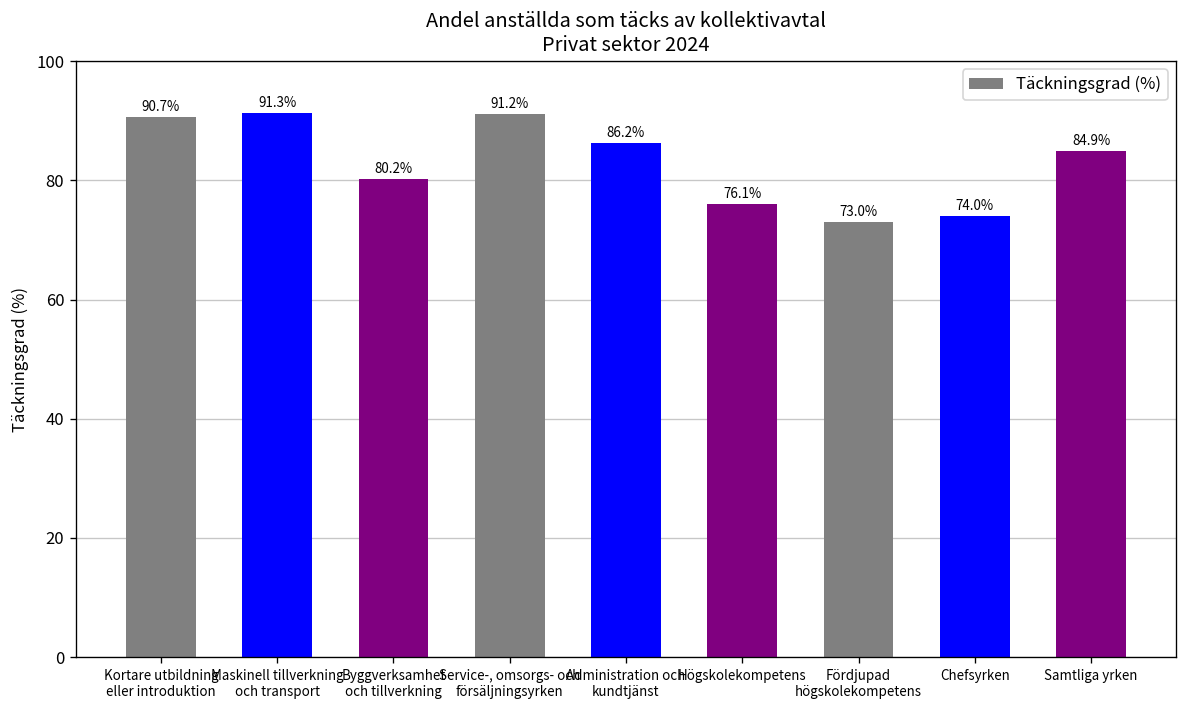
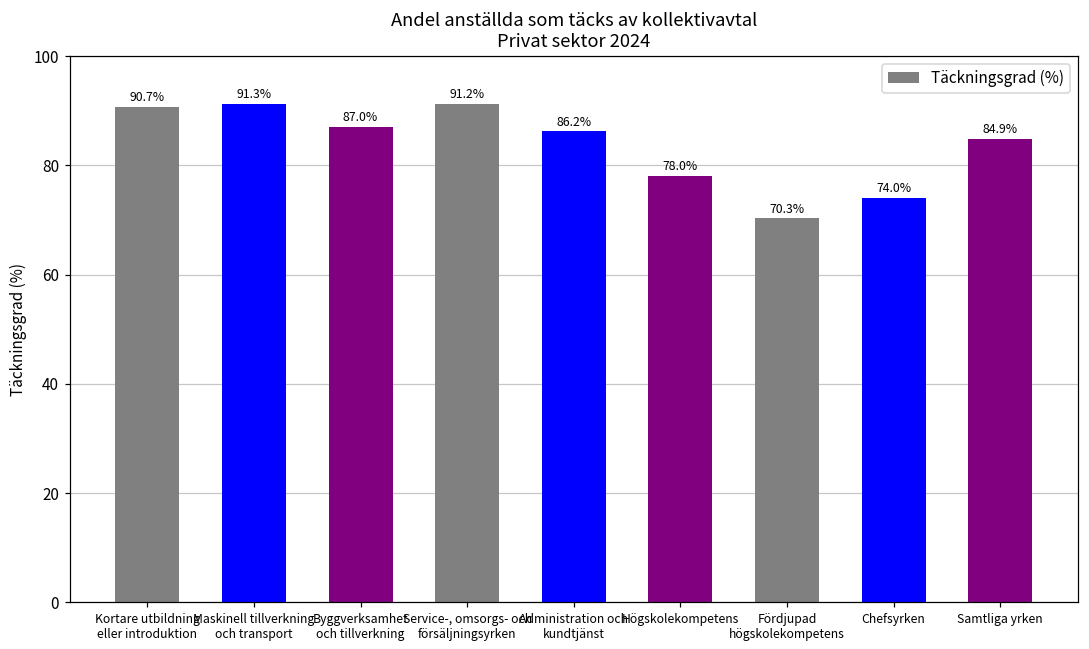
  {
    "Kortare utbildning eller introduktion": "90.7%",
    "Maskinell tillverkning och transport": "91.3%",
-   "Byggverksamhet och tillverkning": "80.2%",
+   "Byggverksamhet och tillverkning": "87.0%",
    "Service-, omsorgs- och försäljningsyrken": "91.2%",
    "Administration och kundtjänst": "86.2%",
-   "Högskolekompetens": "76.1%",
-   "Fördjupad högskolekompetens": "73.0%",
+   "Högskolekompetens": "78.0%",
+   "Fördjupad högskolekompetens": "70.3%",
    "Chefsyrken": "74.0%",
    "Samtliga yrken": "84.9%"
  }
